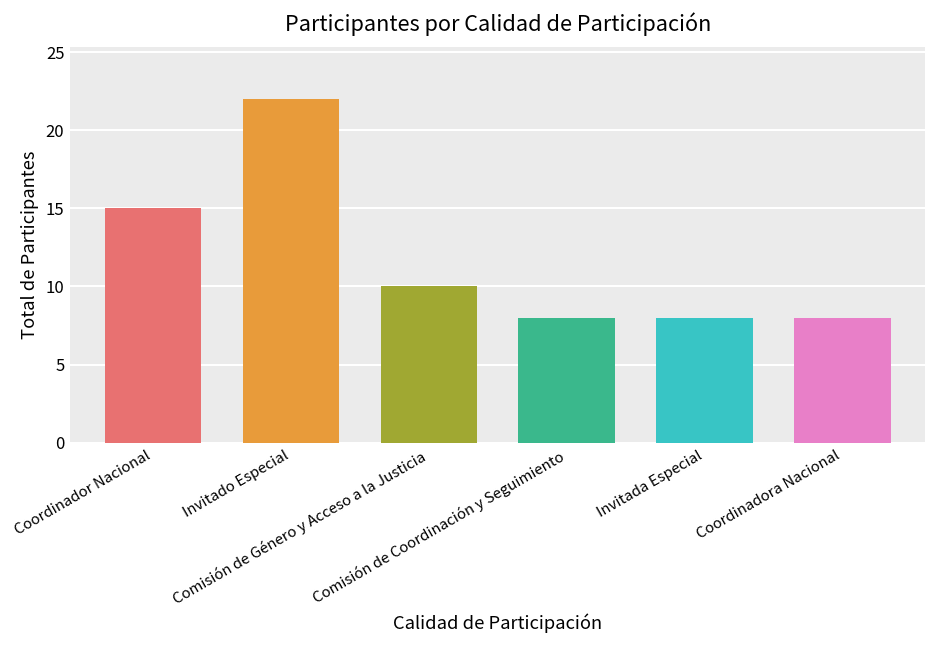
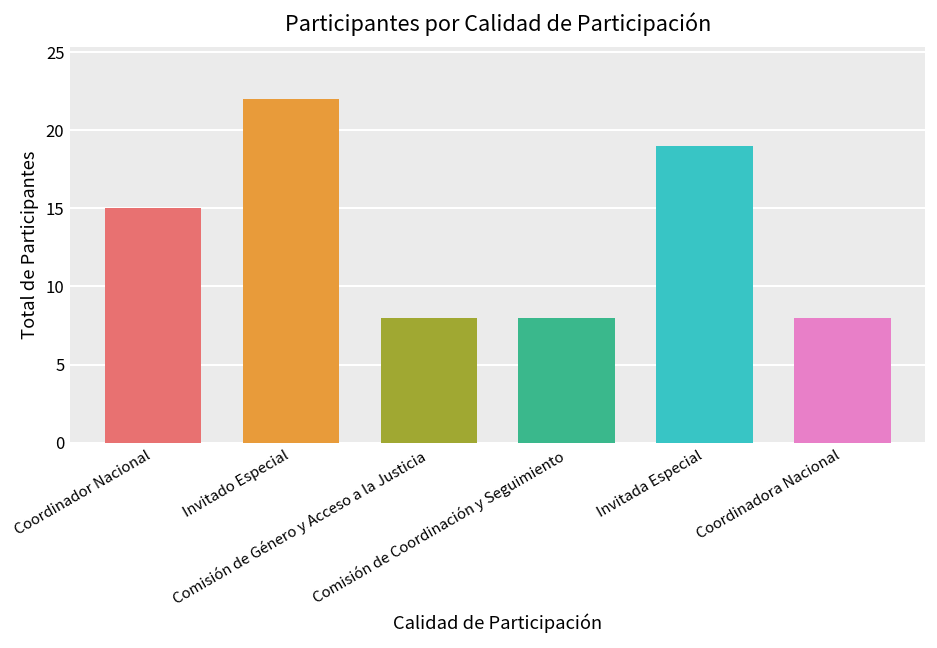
  {
    "Coordinador Nacional": 15,
    "Invitado Especial": 22,
-   "Comisión de Género y Acceso a la Justicia": 10,
+   "Comisión de Género y Acceso a la Justicia": 8,
    "Comisión de Coordinación y Seguimiento": 8,
-   "Invitada Especial": 8,
+   "Invitada Especial": 19,
    "Coordinadora Nacional": 8
  }
